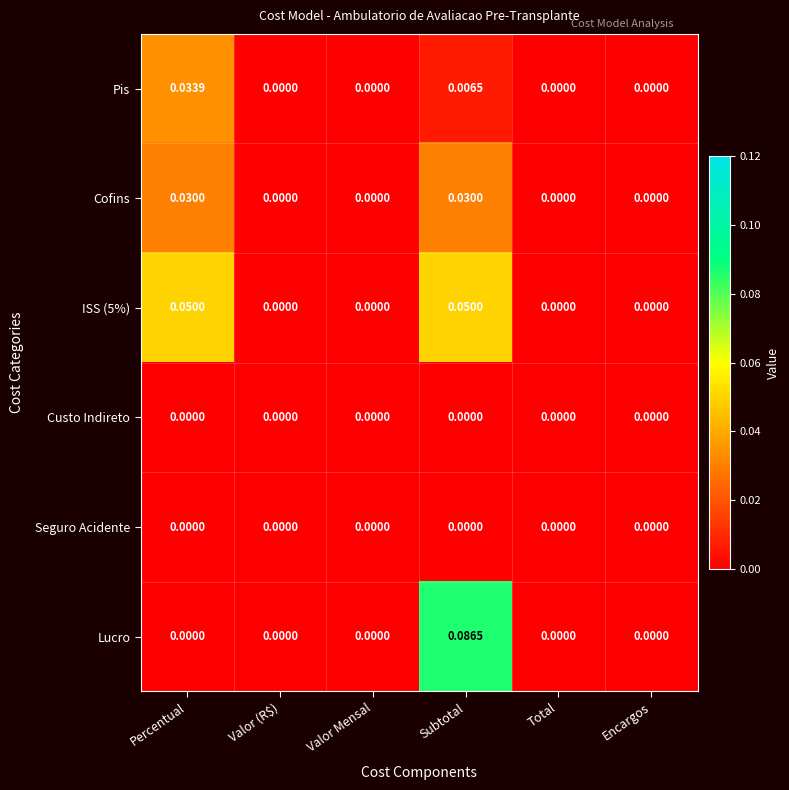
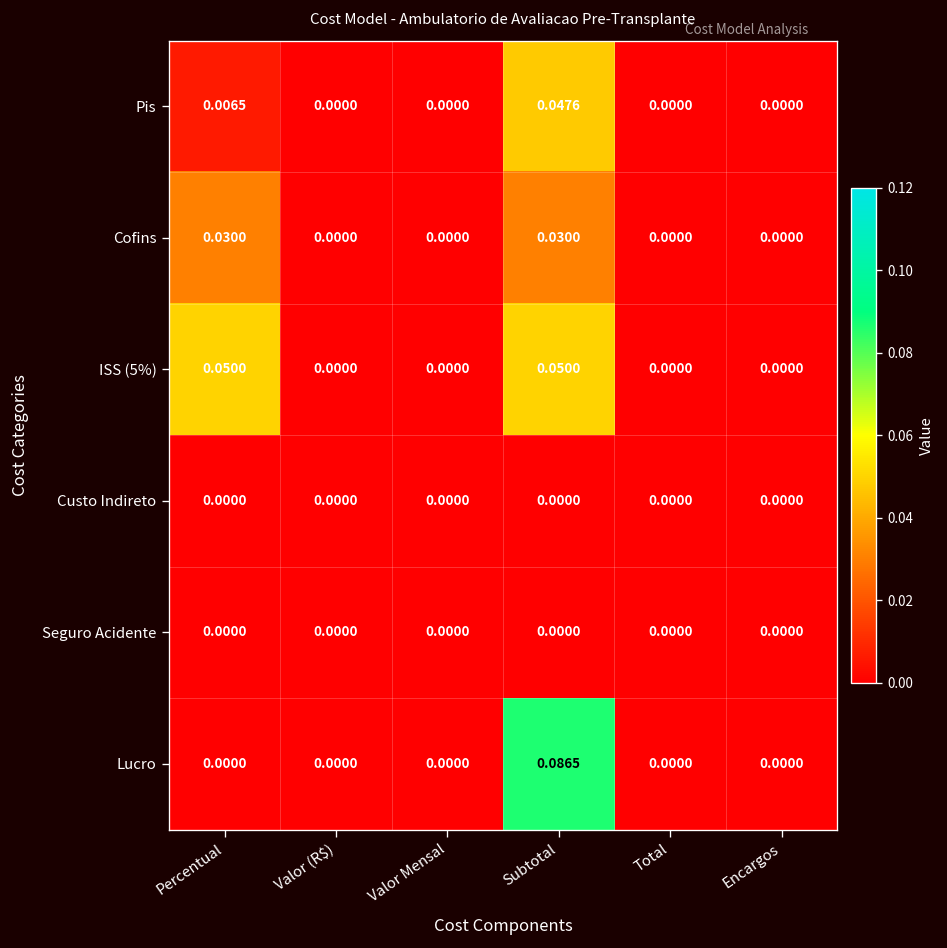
  {
    "Pis": {
-     "Percentual": 0.0339,
+     "Percentual": 0.0065,
      "Valor (R$)": 0.0000,
      "Valor Mensal": 0.0000,
-     "Subtotal": 0.0065,
+     "Subtotal": 0.0476,
      "Total": 0.0000,
      "Encargos": 0.0000
    },
    "Cofins": {
      "Percentual": 0.0300,
      "Valor (R$)": 0.0000,
      "Valor Mensal": 0.0000,
      "Subtotal": 0.0300,
      "Total": 0.0000,
      "Encargos": 0.0000
    },
    "ISS (5%)": {
      "Percentual": 0.0500,
      "Valor (R$)": 0.0000,
      "Valor Mensal": 0.0000,
      "Subtotal": 0.0500,
      "Total": 0.0000,
      "Encargos": 0.0000
    },
    "Custo Indireto": {
      "Percentual": 0.0000,
      "Valor (R$)": 0.0000,
      "Valor Mensal": 0.0000,
      "Subtotal": 0.0000,
      "Total": 0.0000,
      "Encargos": 0.0000
    },
    "Seguro Acidente": {
      "Percentual": 0.0000,
      "Valor (R$)": 0.0000,
      "Valor Mensal": 0.0000,
      "Subtotal": 0.0000,
      "Total": 0.0000,
      "Encargos": 0.0000
    },
    "Lucro": {
      "Percentual": 0.0000,
      "Valor (R$)": 0.0000,
      "Valor Mensal": 0.0000,
      "Subtotal": 0.0865,
      "Total": 0.0000,
      "Encargos": 0.0000
    }
  }
